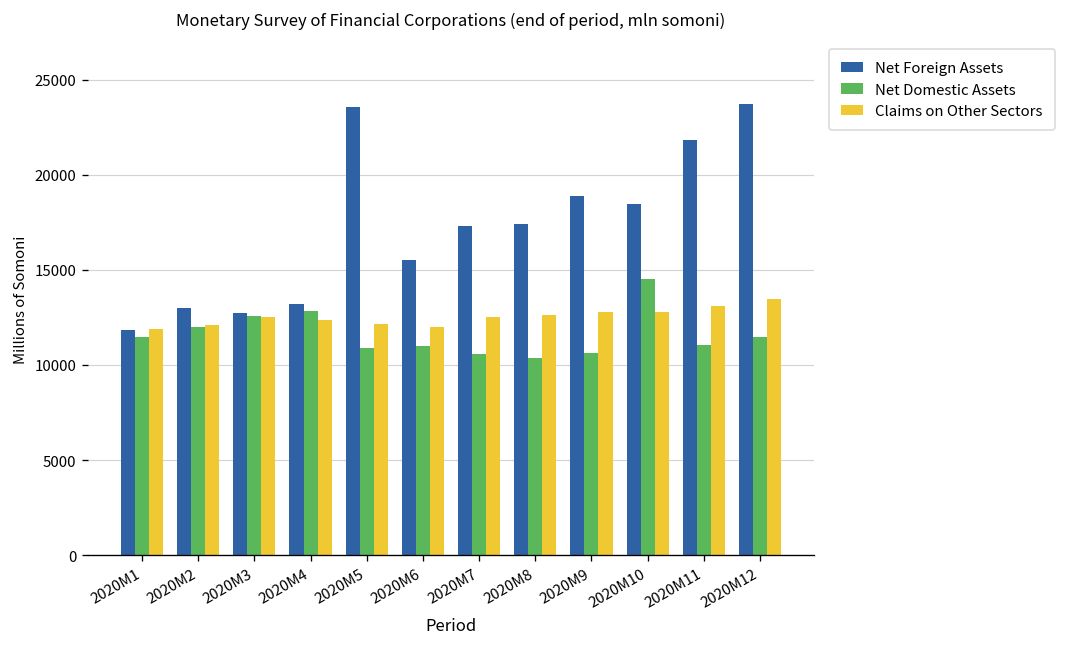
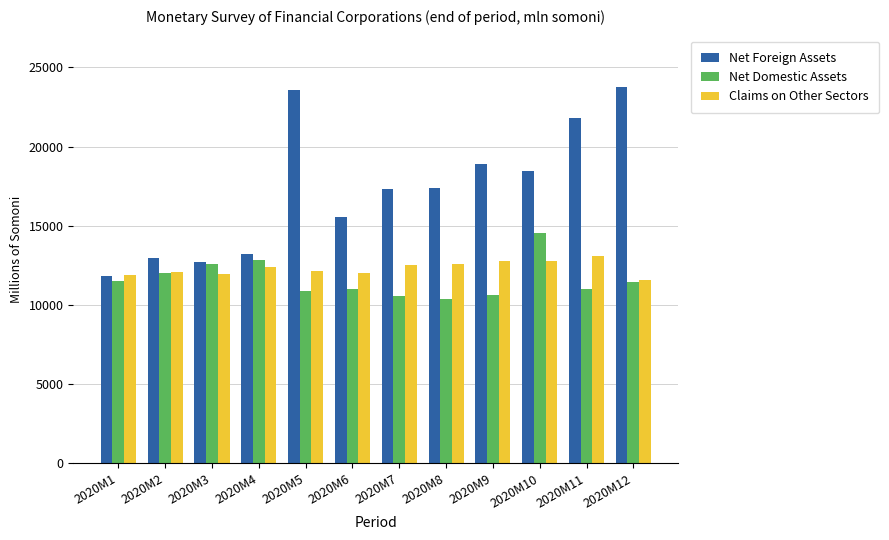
  {
    "Net Foreign Assets": {
      "2020M1": 11800,
      "2020M2": 13000,
      "2020M3": 12700,
      "2020M4": 13200,
      "2020M5": 23600,
      "2020M6": 15500,
      "2020M7": 17300,
      "2020M8": 17400,
      "2020M9": 18900,
      "2020M10": 18500,
      "2020M11": 21800,
      "2020M12": 23700
    },
    "Net Domestic Assets": {
      "2020M1": 11500,
      "2020M2": 12000,
      "2020M3": 12600,
      "2020M4": 12800,
      "2020M5": 10900,
      "2020M6": 11000,
      "2020M7": 10600,
      "2020M8": 10400,
      "2020M9": 10600,
      "2020M10": 14500,
      "2020M11": 11000,
      "2020M12": 11400
    },
    "Claims on Other Sectors": {
      "2020M1": 11900,
      "2020M2": 12100,
-     "2020M3": 12500,
+     "2020M3": 12000,
      "2020M4": 12400,
      "2020M5": 12200,
      "2020M6": 12000,
      "2020M7": 12500,
      "2020M8": 12600,
      "2020M9": 12800,
      "2020M10": 12800,
      "2020M11": 13100,
-     "2020M12": 13500
+     "2020M12": 11600
    }
  }
